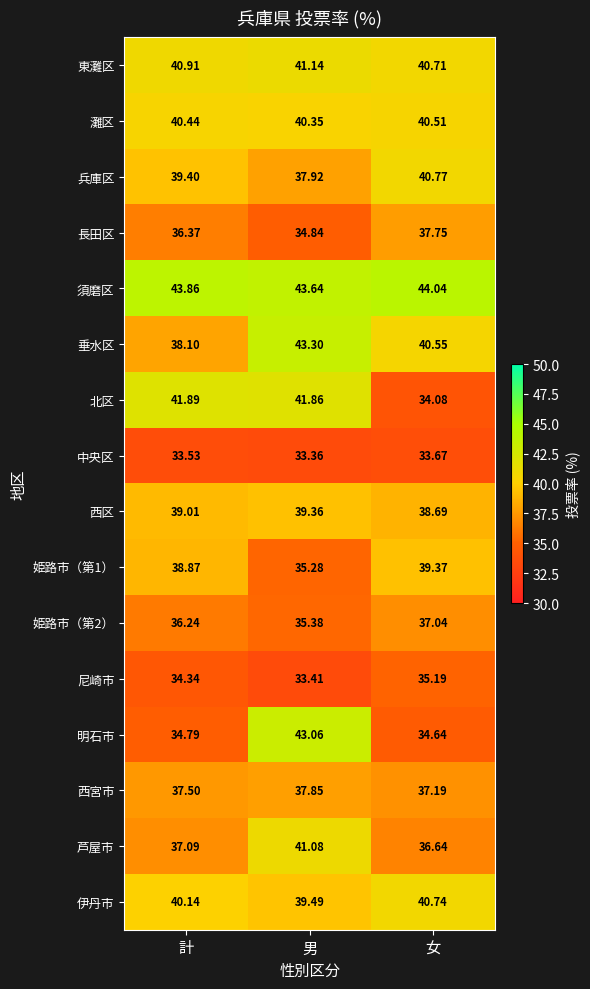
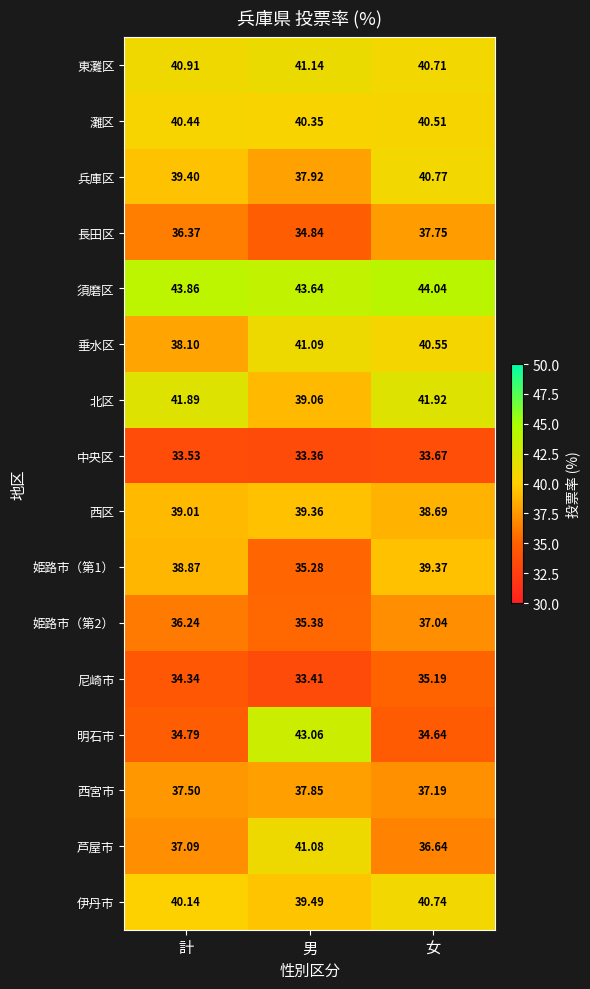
  {
    "東灘区": {
      "計": 40.91,
      "男": 41.14,
      "女": 40.71
    },
    "灘区": {
      "計": 40.44,
      "男": 40.35,
      "女": 40.51
    },
    "兵庫区": {
      "計": 39.40,
      "男": 37.92,
      "女": 40.77
    },
    "長田区": {
      "計": 36.37,
      "男": 34.84,
      "女": 37.75
    },
    "須磨区": {
      "計": 43.86,
      "男": 43.64,
      "女": 44.04
    },
    "垂水区": {
      "計": 38.10,
-     "男": 43.30,
+     "男": 41.09,
      "女": 40.55
    },
    "北区": {
      "計": 41.89,
-     "男": 41.86,
-     "女": 34.08
+     "男": 39.06,
+     "女": 41.92
    },
    "中央区": {
      "計": 33.53,
      "男": 33.36,
      "女": 33.67
    },
    "西区": {
      "計": 39.01,
      "男": 39.36,
      "女": 38.69
    },
    "姫路市（第1）": {
      "計": 38.87,
      "男": 35.28,
      "女": 39.37
    },
    "姫路市（第2）": {
      "計": 36.24,
      "男": 35.38,
      "女": 37.04
    },
    "尼崎市": {
      "計": 34.34,
      "男": 33.41,
      "女": 35.19
    },
    "明石市": {
      "計": 34.79,
      "男": 43.06,
      "女": 34.64
    },
    "西宮市": {
      "計": 37.50,
      "男": 37.85,
      "女": 37.19
    },
    "芦屋市": {
      "計": 37.09,
      "男": 41.08,
      "女": 36.64
    },
    "伊丹市": {
      "計": 40.14,
      "男": 39.49,
      "女": 40.74
    }
  }
